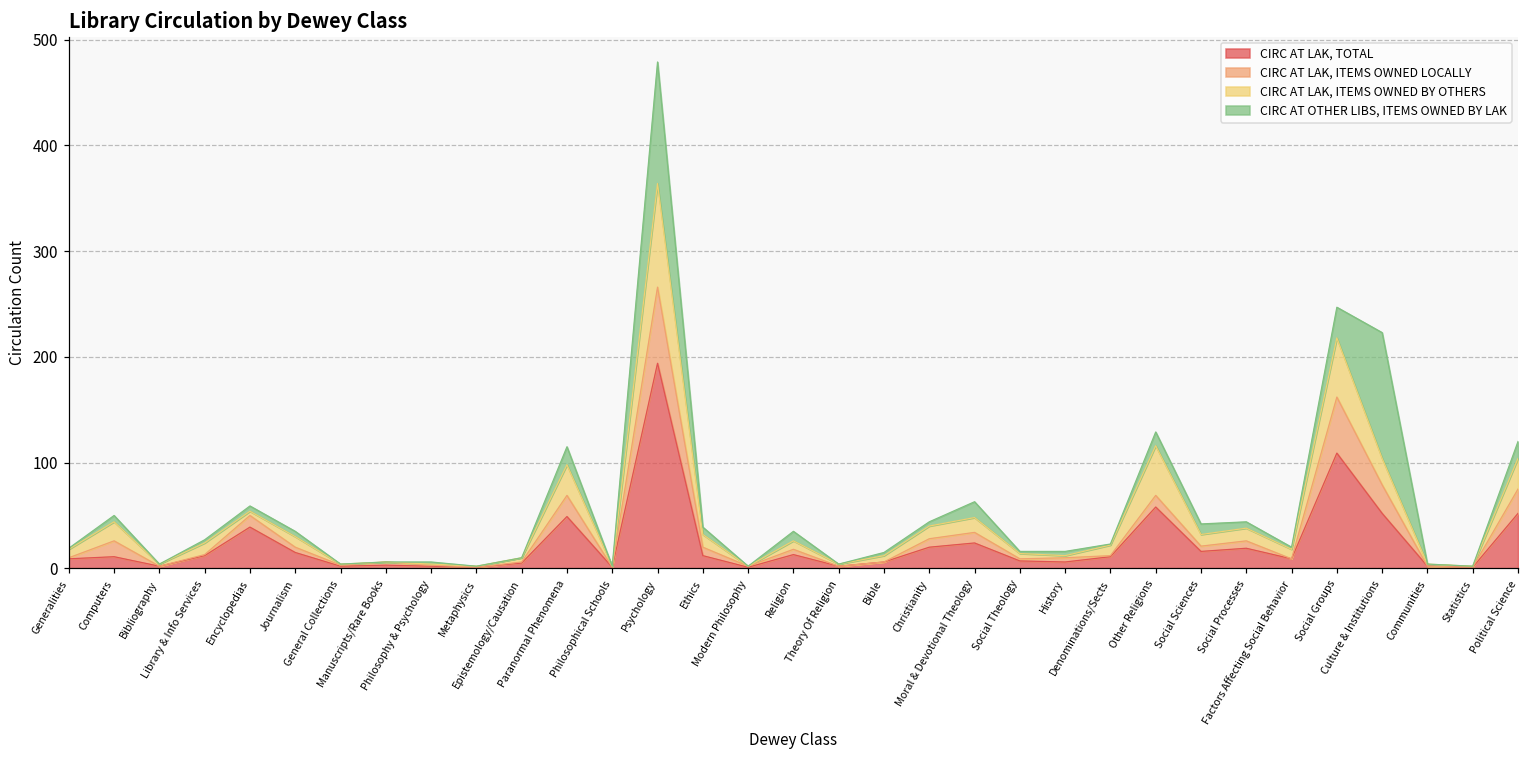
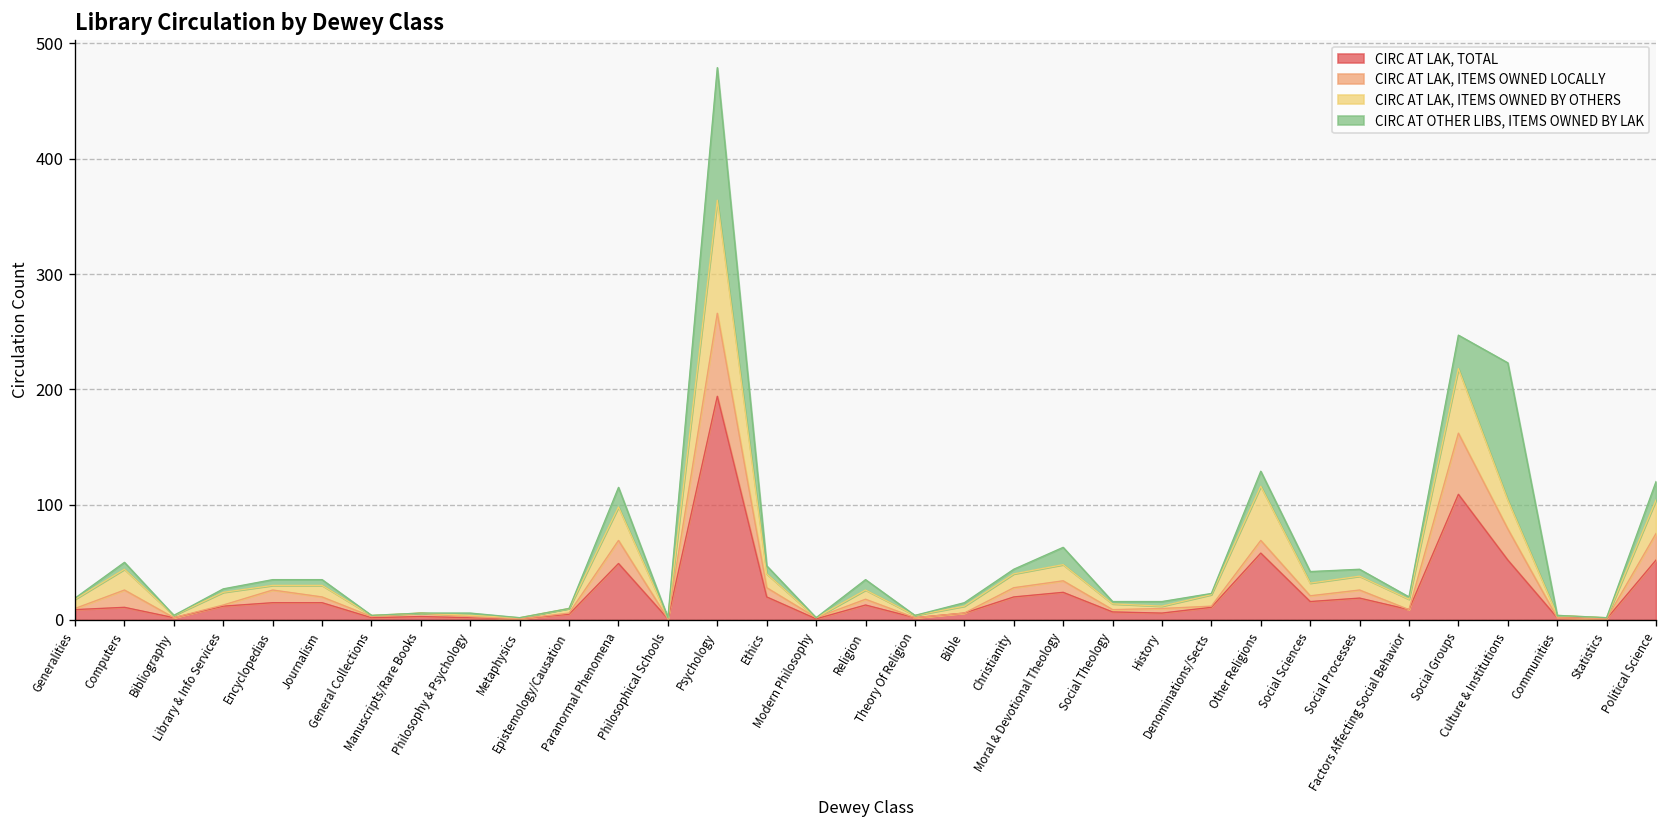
  {
    "CIRC AT LAK, TOTAL": {
      "Computers": 10,
-     "Encyclopedias": 40,
+     "Encyclopedias": 20,
      "Journalism": 20,
      "Manuscripts/Rare Books": 0,
      "Paranormal Phenomena": 50,
      "Psychology": 190,
-     "Ethics": 10,
+     "Ethics": 20,
      "Religion": 10,
      "Christianity": 20,
      "Moral & Devotional Theology": 20,
      "History": 10,
      "Other Religions": 60,
      "Social Sciences": 20,
      "Social Processes": 20,
      "Social Groups": 110,
      "Culture & Institutions": 50,
      "Political Science": 50
    },
    "CIRC AT OTHER LIBS, ITEMS OWNED BY LAK": {
      "Computers": 10,
      "Library & Info Services": 0,
      "Encyclopedias": 10,
      "Journalism": 10,
      "Paranormal Phenomena": 20,
      "Psychology": 120,
      "Ethics": 10,
      "Religion": 10,
      "Bible": 0,
      "Christianity": 0,
      "Moral & Devotional Theology": 20,
      "History": 0,
      "Other Religions": 10,
      "Social Sciences": 10,
      "Social Processes": 10,
      "Social Groups": 30,
      "Culture & Institutions": 120,
      "Political Science": 20
    }
  }
